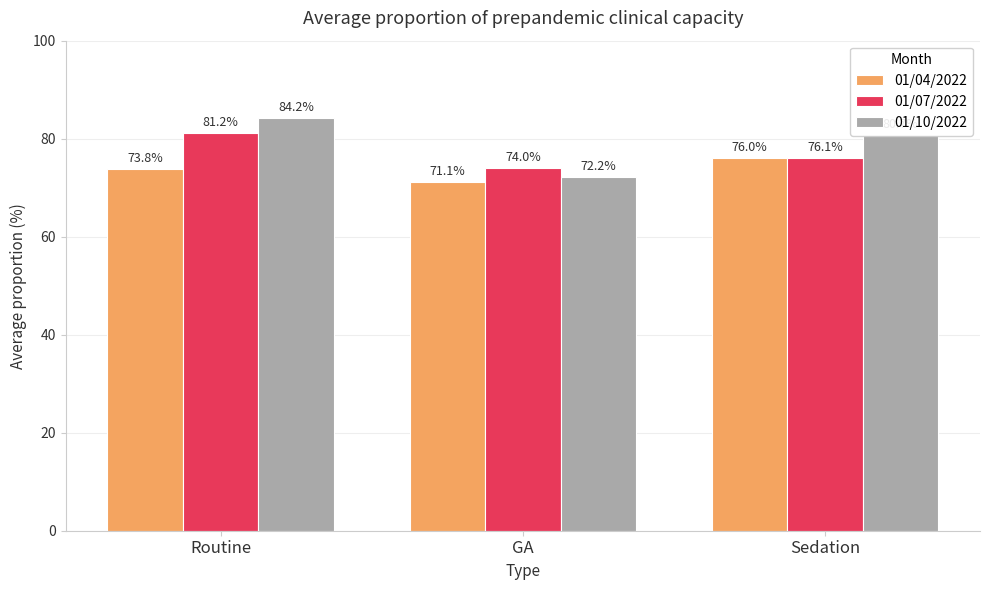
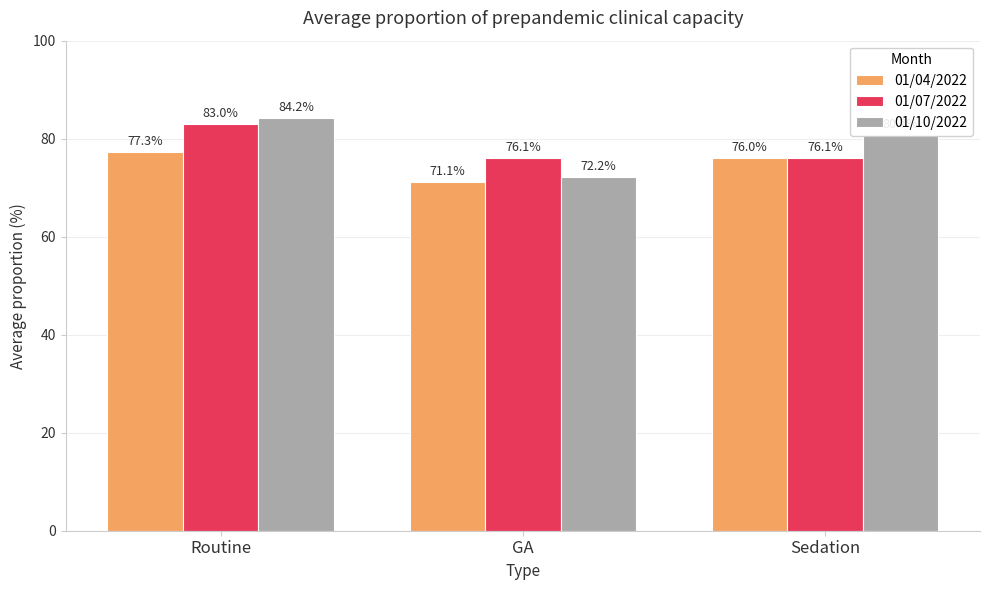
  {
    "01/04/2022": {
-     "Routine": "73.8%",
+     "Routine": "77.3%",
      "GA": "71.1%",
      "Sedation": "76.0%"
    },
    "01/07/2022": {
-     "Routine": "81.2%",
-     "GA": "74.0%",
+     "Routine": "83.0%",
+     "GA": "76.1%",
      "Sedation": "76.1%"
    },
    "01/10/2022": {
      "Routine": "84.2%",
      "GA": "72.2%"
    }
  }
